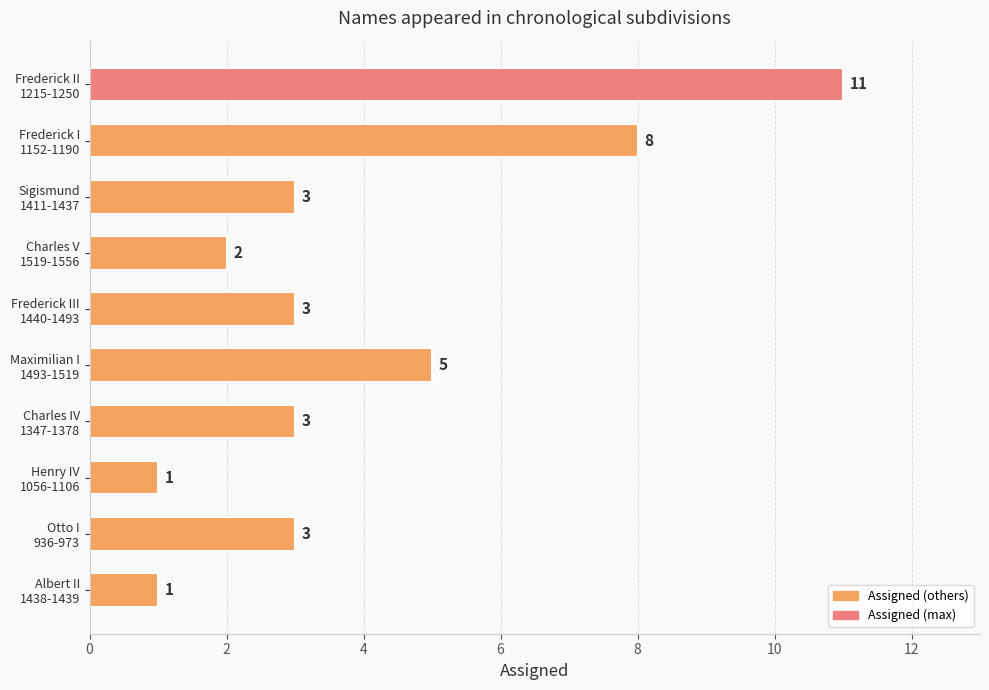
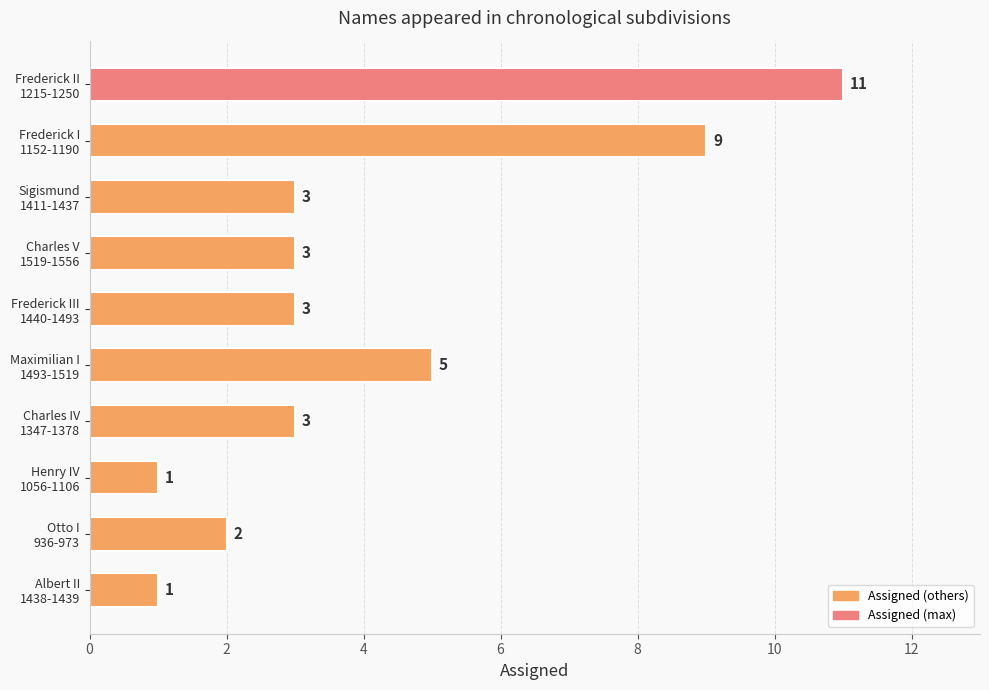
  {
    "Frederick II 1215-1250": 11,
-   "Frederick I 1152-1190": 8,
+   "Frederick I 1152-1190": 9,
    "Sigismund 1411-1437": 3,
-   "Charles V 1519-1556": 2,
+   "Charles V 1519-1556": 3,
    "Frederick III 1440-1493": 3,
    "Maximilian I 1493-1519": 5,
    "Charles IV 1347-1378": 3,
    "Henry IV 1056-1106": 1,
-   "Otto I 936-973": 3,
+   "Otto I 936-973": 2,
    "Albert II 1438-1439": 1
  }
